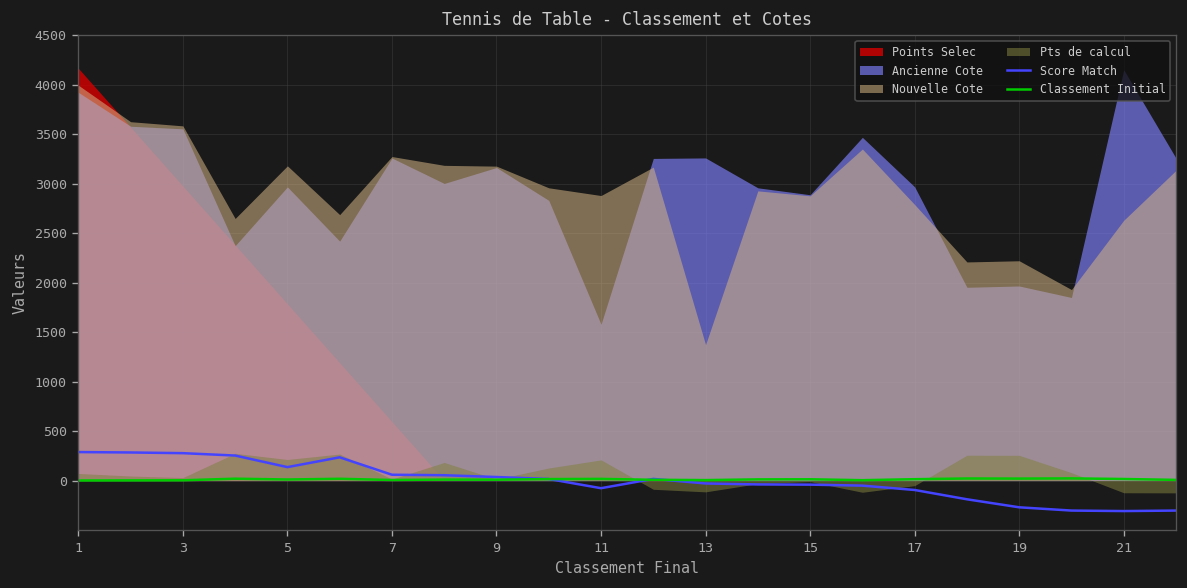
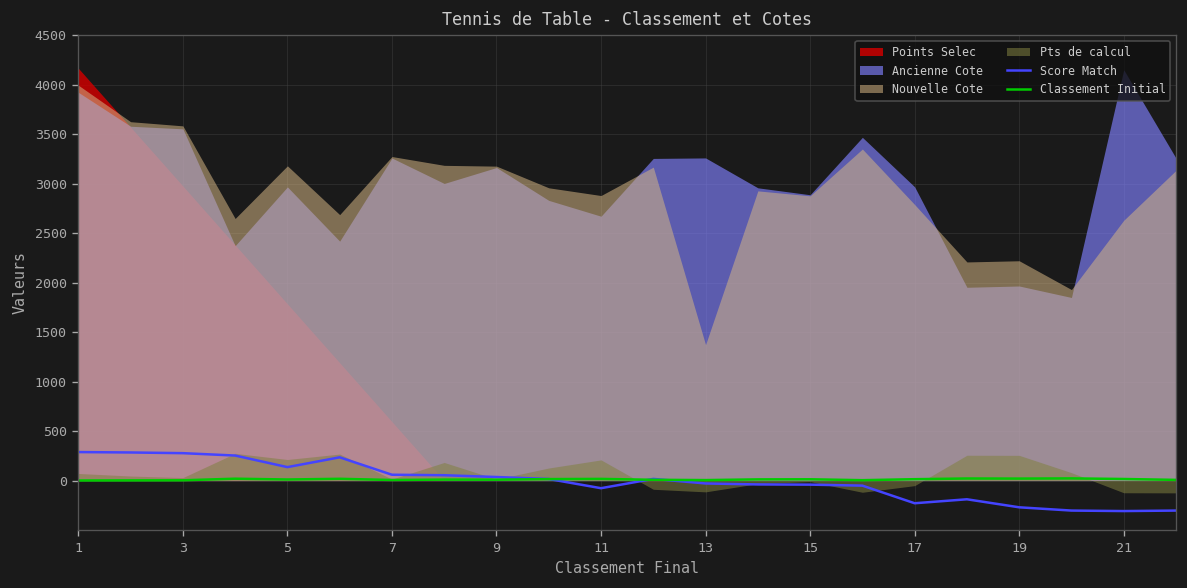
  {
    "Score Match": {
      "1": 300,
      "3": 300,
      "5": 100,
      "7": 100,
      "11": -100,
      "15": 0,
-     "17": -100,
+     "17": -200,
      "19": -300,
      "21": -300
    },
    "Points Selec": {
      "1": 4200,
      "3": 3000,
      "5": 1800,
      "7": 600
    },
    "Classement Initial": {
      "1": 0,
      "5": 0
    },
    "Ancienne Cote": {
      "1": 3900,
      "5": 3000,
-     "11": 1600,
+     "11": 2700,
      "13": 3300,
      "17": 3000,
      "19": 2000
    },
    "Nouvelle Cote": {
      "1": 4000,
      "5": 3200,
      "11": 2900,
      "13": 1400,
      "17": 2800,
      "19": 2200,
      "21": 2600
    }
  }
